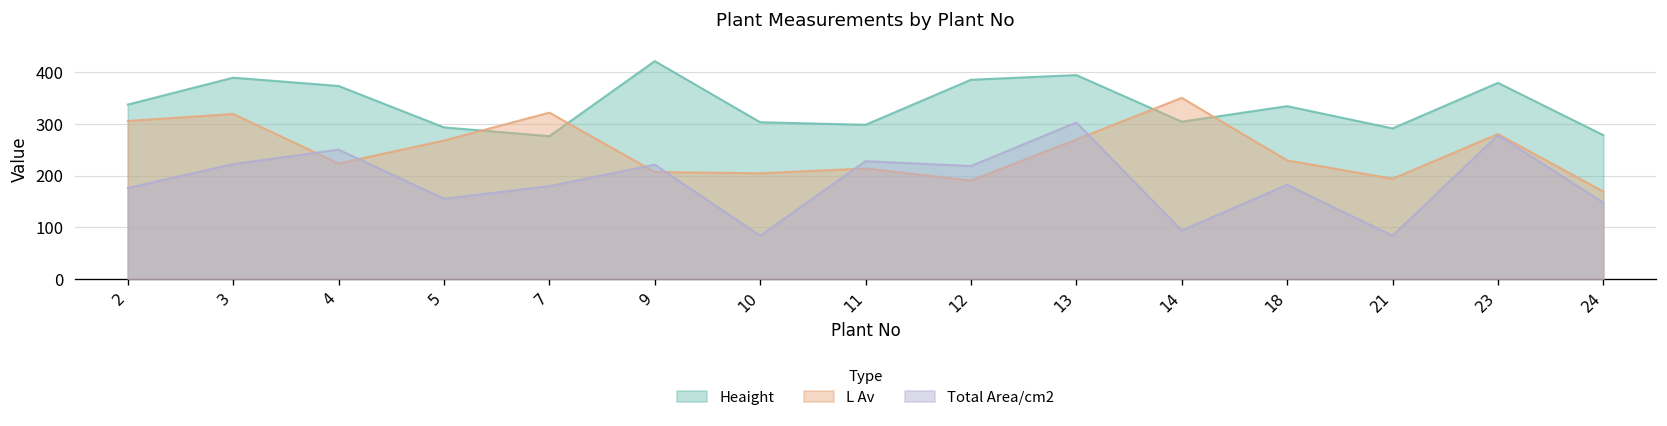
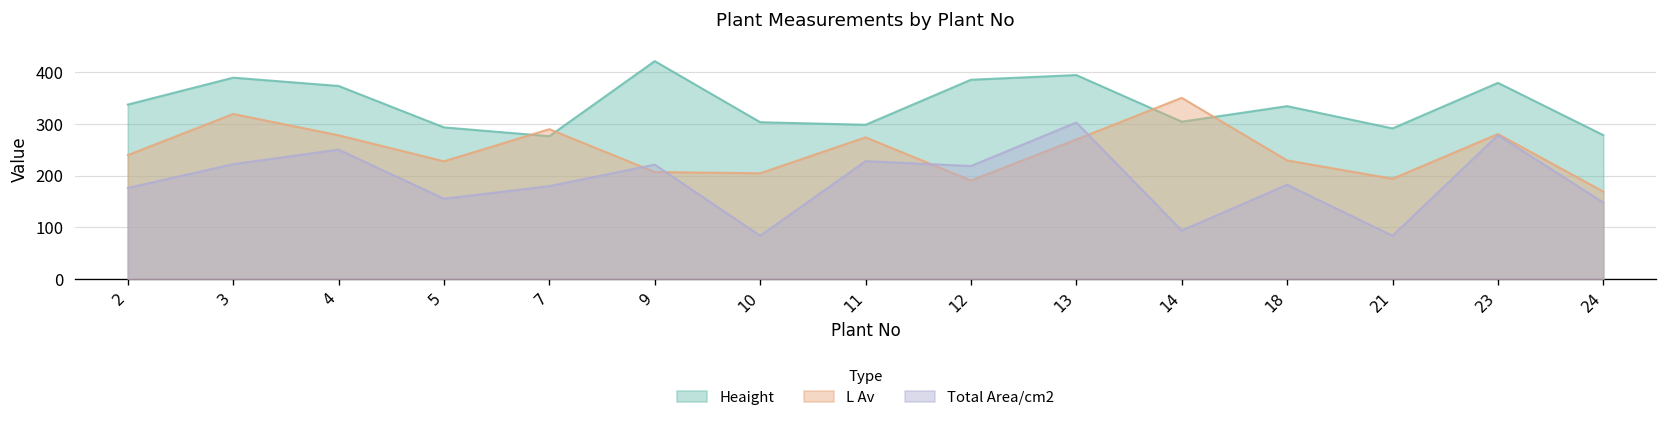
  {
    "L Av": {
-     "2": 310,
+     "2": 240,
      "3": 320,
-     "4": 220,
-     "5": 270,
-     "7": 320,
+     "4": 280,
+     "5": 230,
+     "7": 290,
      "9": 210,
      "10": 200,
-     "11": 210,
+     "11": 270,
      "12": 190,
      "13": 270,
      "14": 350,
      "18": 230,
      "21": 190,
      "24": 170
    }
  }
